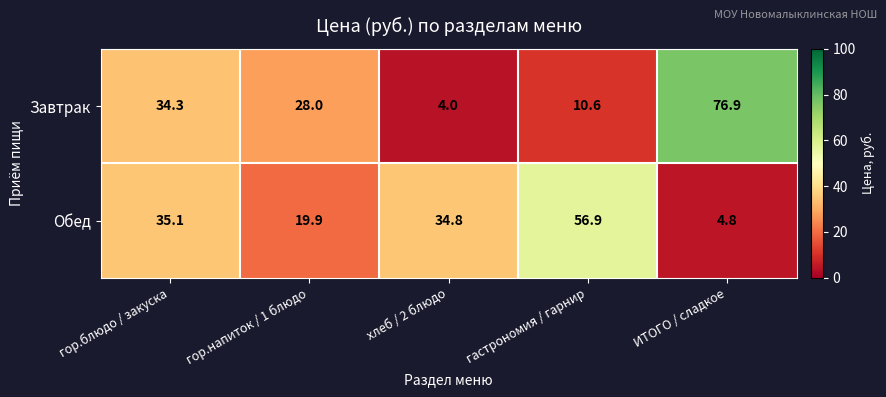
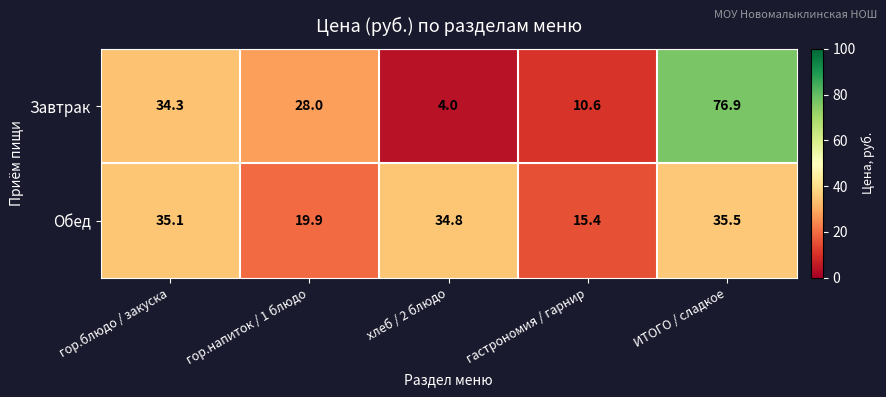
  {
    "Завтрак": {
      "гор.блюдо / закуска": 34.3,
      "гор.напиток / 1 блюдо": 28.0,
      "хлеб / 2 блюдо": 4.0,
      "гастрономия / гарнир": 10.6,
      "ИТОГО / сладкое": 76.9
    },
    "Обед": {
      "гор.блюдо / закуска": 35.1,
      "гор.напиток / 1 блюдо": 19.9,
      "хлеб / 2 блюдо": 34.8,
-     "гастрономия / гарнир": 56.9,
-     "ИТОГО / сладкое": 4.8
+     "гастрономия / гарнир": 15.4,
+     "ИТОГО / сладкое": 35.5
    }
  }
